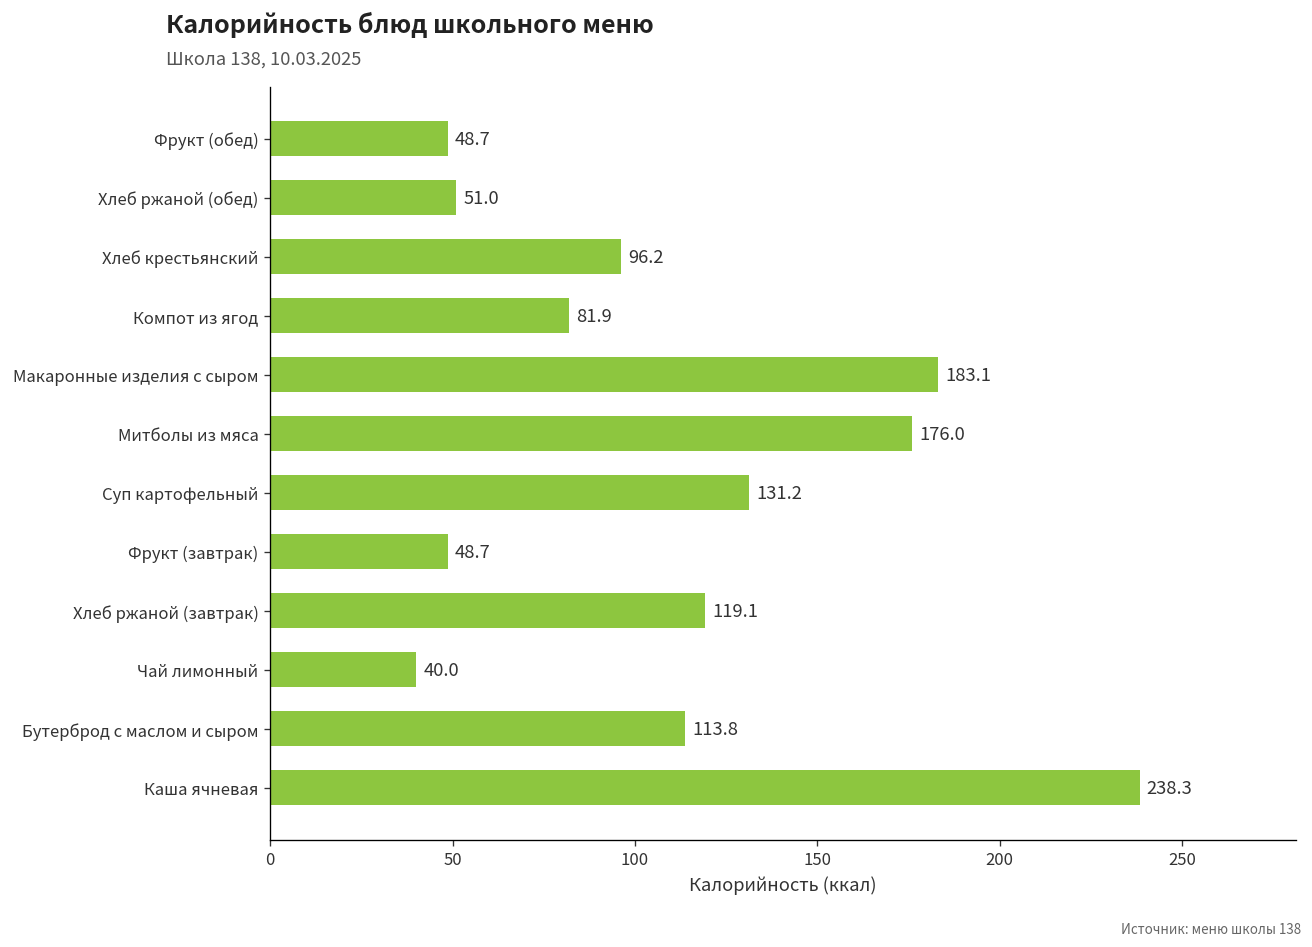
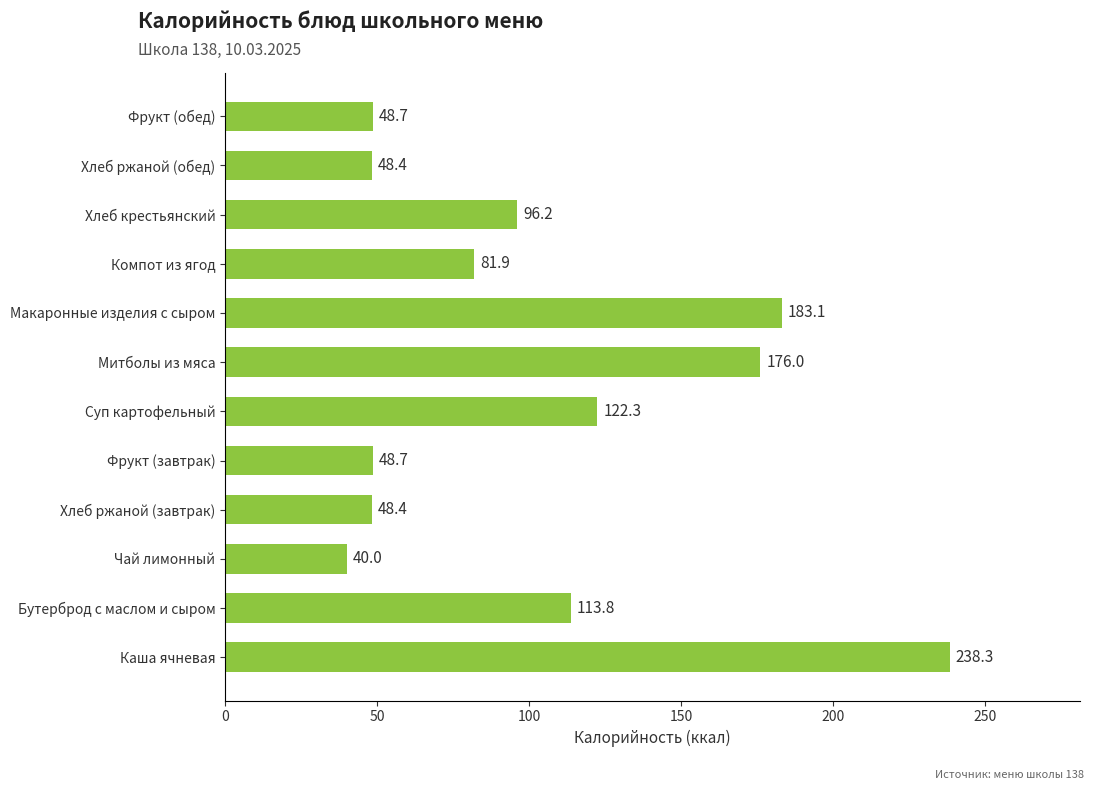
  {
    "Фрукт (обед)": 48.7,
-   "Хлеб ржаной (обед)": 51.0,
+   "Хлеб ржаной (обед)": 48.4,
    "Хлеб крестьянский": 96.2,
    "Компот из ягод": 81.9,
    "Макаронные изделия с сыром": 183.1,
    "Митболы из мяса": 176.0,
-   "Суп картофельный": 131.2,
+   "Суп картофельный": 122.3,
    "Фрукт (завтрак)": 48.7,
-   "Хлеб ржаной (завтрак)": 119.1,
+   "Хлеб ржаной (завтрак)": 48.4,
    "Чай лимонный": 40.0,
    "Бутерброд с маслом и сыром": 113.8,
    "Каша ячневая": 238.3
  }
